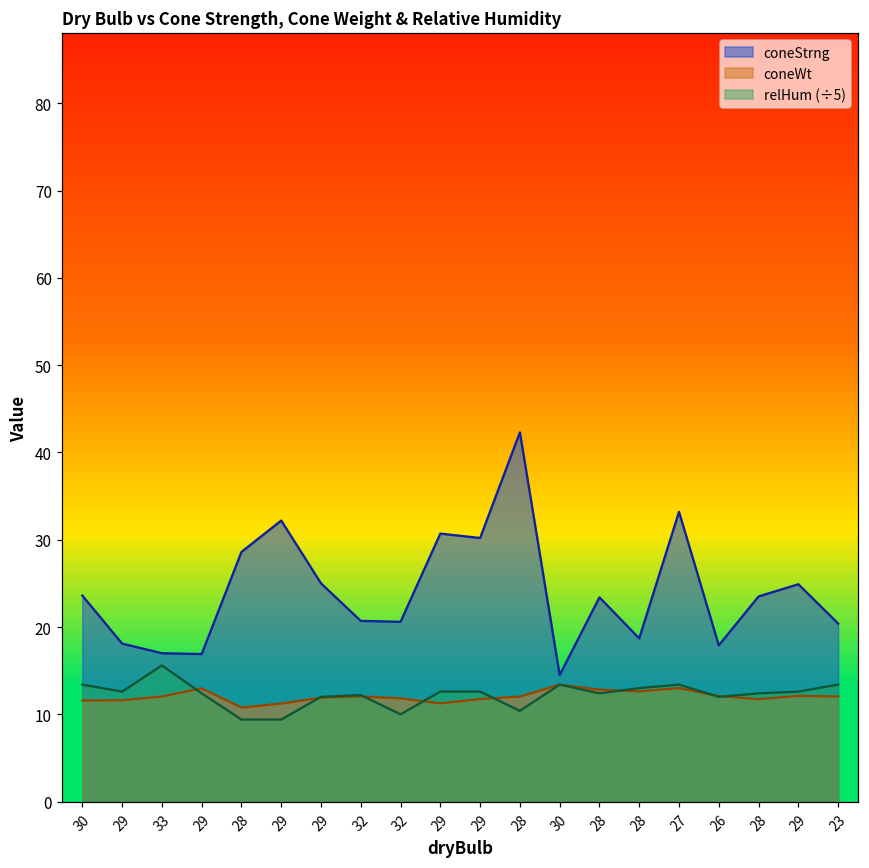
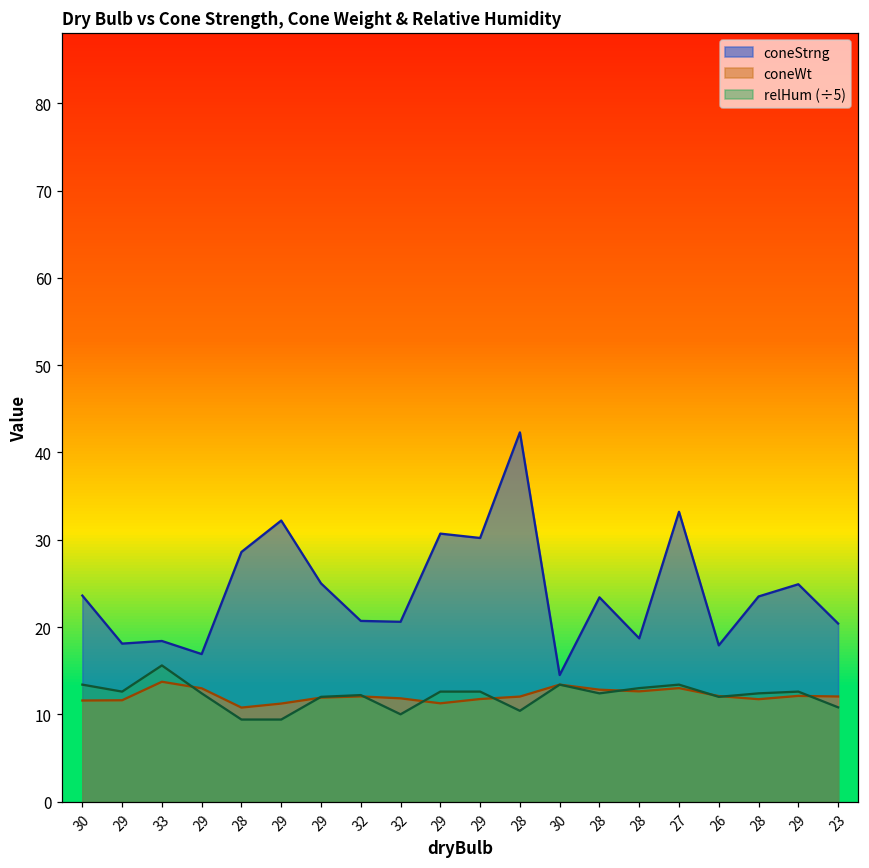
  {
    "coneStrng": {
-     "33": 17,
+     "33": 18,
      "27": 33,
      "26": 18,
      "23": 20
    },
    "coneWt": {
-     "33": 12,
+     "33": 14,
      "27": 13,
      "23": 12
    },
    "relHum (÷5)": {
      "33": 16,
      "27": 13,
-     "23": 13
+     "23": 11
    }
  }
